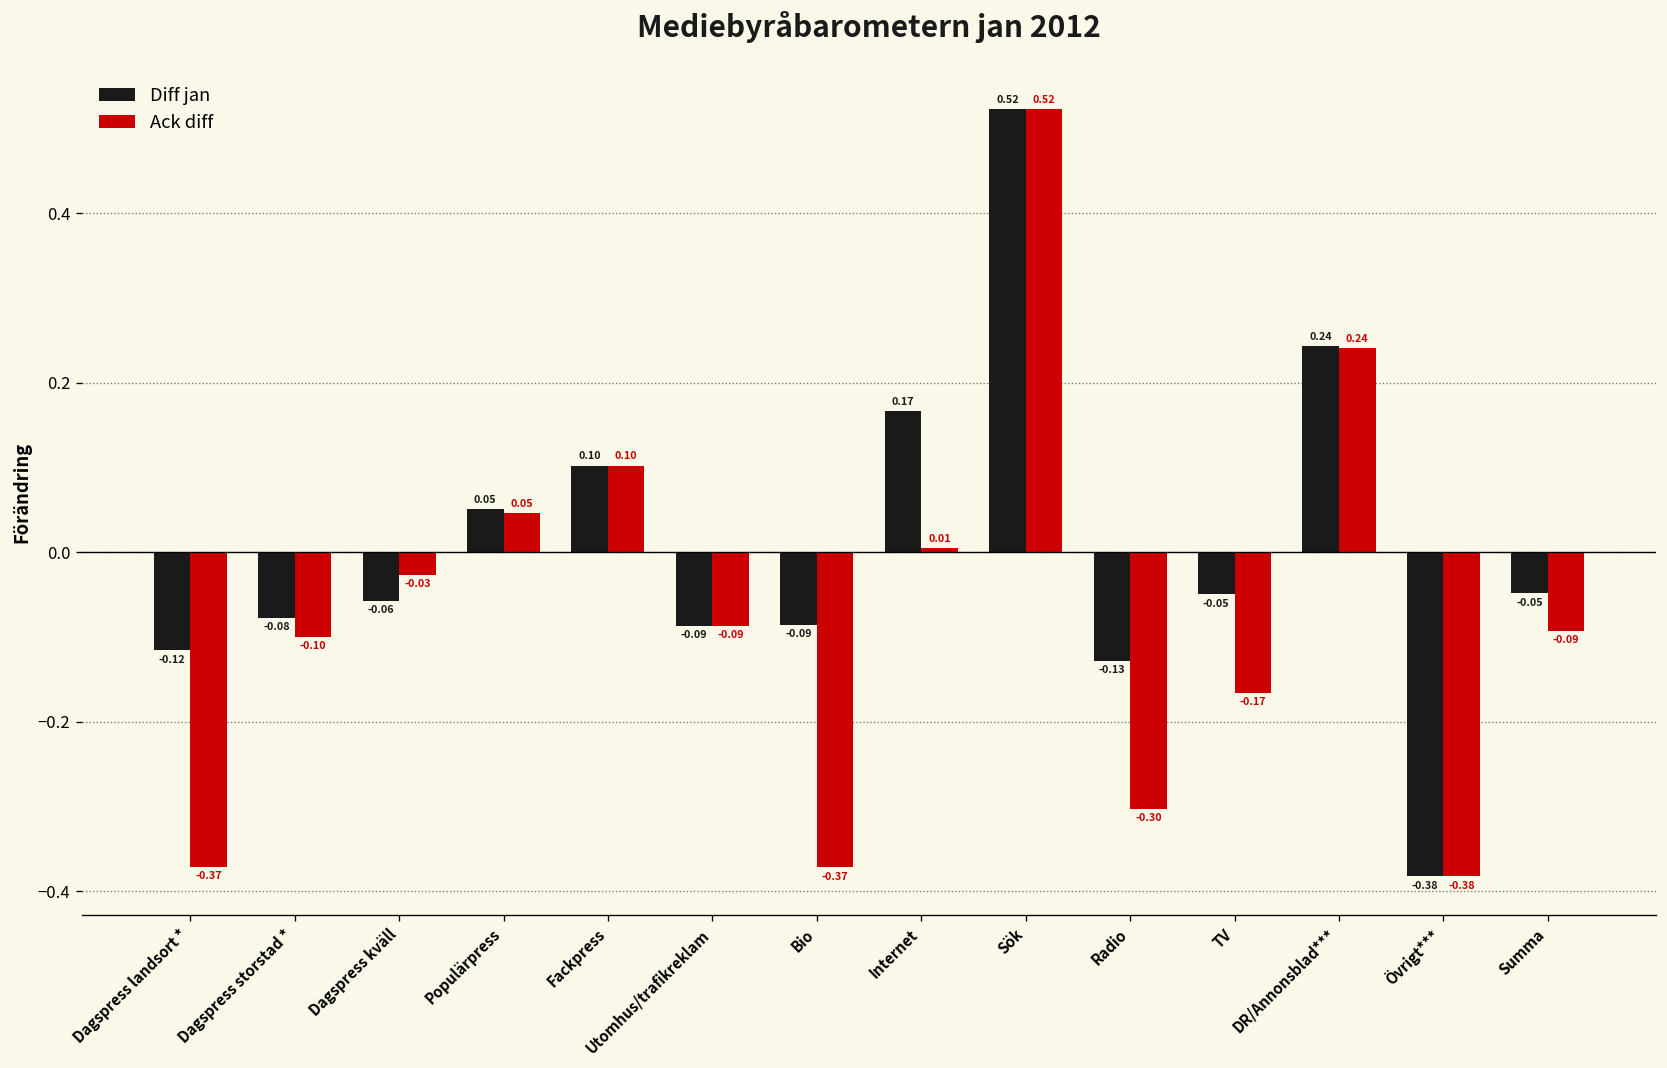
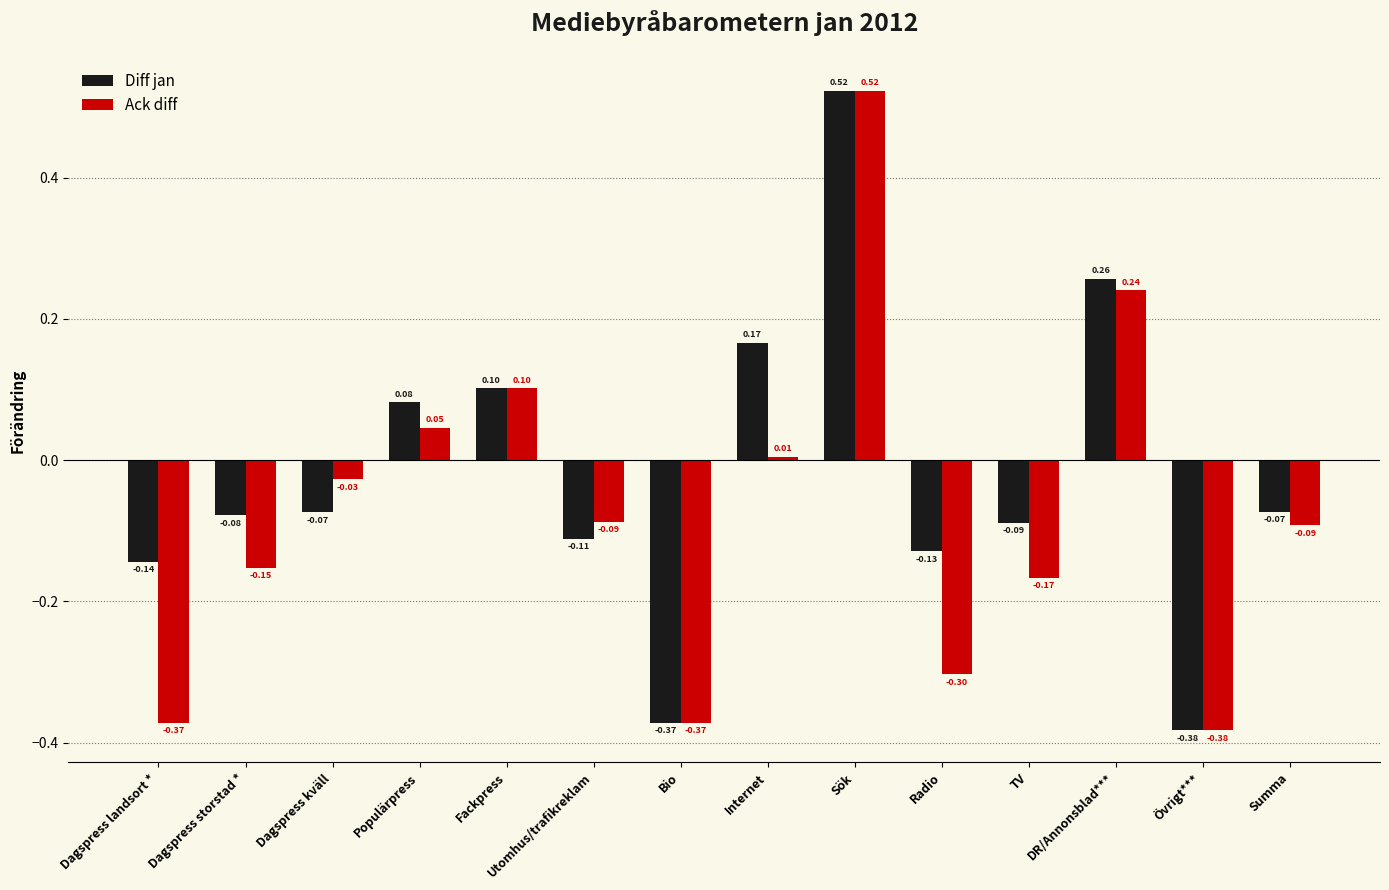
  {
    "Diff jan": {
-     "Dagspress landsort *": -0.12,
+     "Dagspress landsort *": -0.14,
      "Dagspress storstad *": -0.08,
-     "Dagspress kväll": -0.06,
-     "Populärpress": 0.05,
+     "Dagspress kväll": -0.07,
+     "Populärpress": 0.08,
      "Fackpress": 0.10,
-     "Utomhus/trafikreklam": -0.09,
-     "Bio": -0.09,
+     "Utomhus/trafikreklam": -0.11,
+     "Bio": -0.37,
      "Internet": 0.17,
      "Sök": 0.52,
      "Radio": -0.13,
-     "TV": -0.05,
-     "DR/Annonsblad***": 0.24,
+     "TV": -0.09,
+     "DR/Annonsblad***": 0.26,
      "Övrigt***": -0.38,
-     "Summa": -0.05
+     "Summa": -0.07
    },
    "Ack diff": {
      "Dagspress landsort *": -0.37,
-     "Dagspress storstad *": -0.10,
+     "Dagspress storstad *": -0.15,
      "Dagspress kväll": -0.03,
      "Populärpress": 0.05,
      "Fackpress": 0.10,
      "Utomhus/trafikreklam": -0.09,
      "Bio": -0.37,
      "Internet": 0.01,
      "Sök": 0.52,
      "Radio": -0.30,
      "TV": -0.17,
      "DR/Annonsblad***": 0.24,
      "Övrigt***": -0.38,
      "Summa": -0.09
    }
  }
